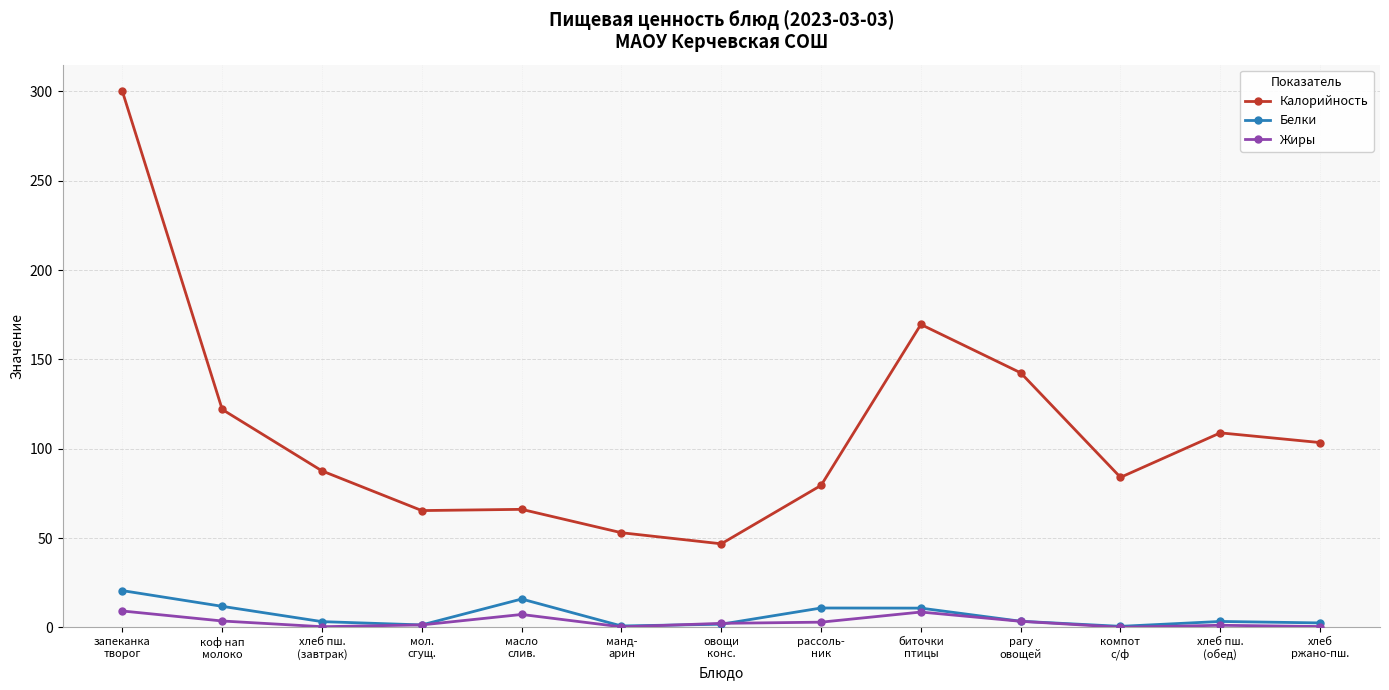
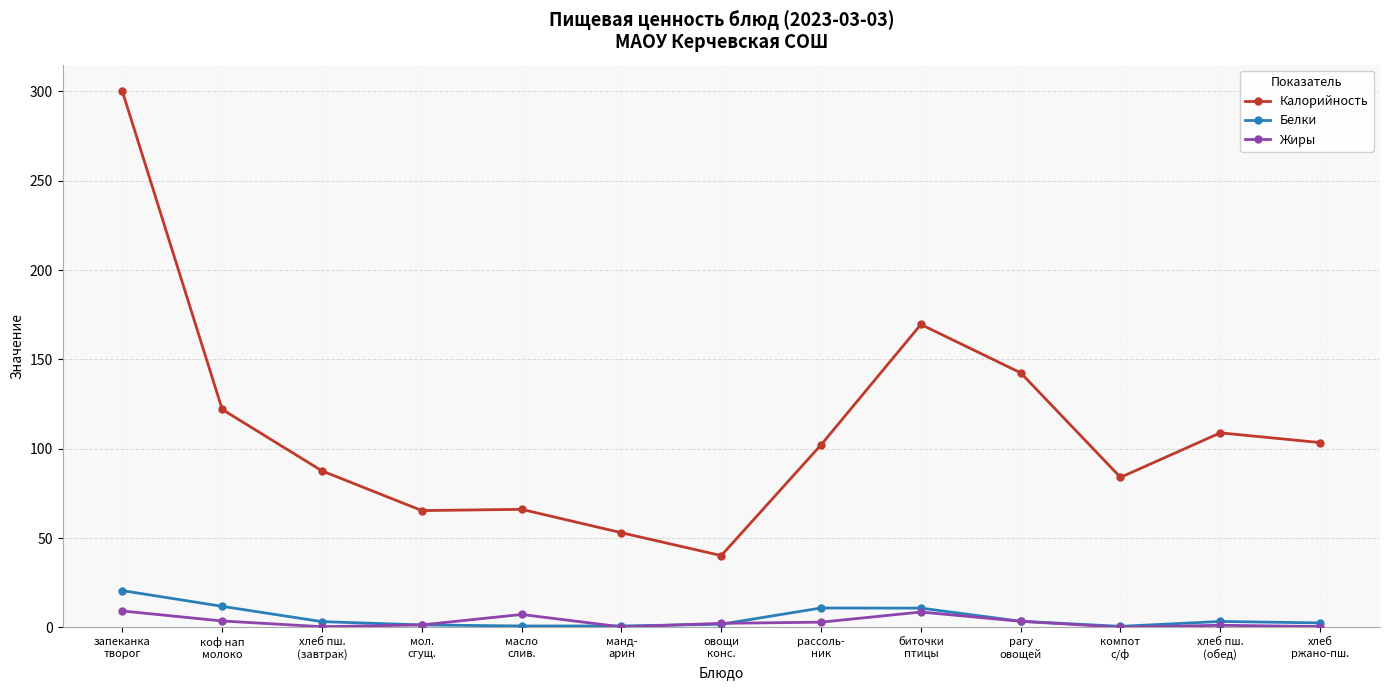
  {
    "Калорийность": {
      "запеканка творог": 300,
      "коф нап молоко": 122,
      "хлеб пш. (завтрак)": 88,
      "мол. сгущ.": 65,
      "масло слив.": 66,
      "манд- арин": 53,
-     "овощи конс.": 47,
-     "рассоль- ник": 80,
+     "овощи конс.": 40,
+     "рассоль- ник": 102,
      "биточки птицы": 170,
      "рагу овощей": 143,
      "компот с/ф": 84,
      "хлеб пш. (обед)": 109,
      "хлеб ржано-пш.": 103
    },
    "Белки": {
      "запеканка творог": 21,
      "коф нап молоко": 12,
      "хлеб пш. (завтрак)": 3,
-     "масло слив.": 16,
+     "масло слив.": 1,
      "рассоль- ник": 11,
      "биточки птицы": 11,
      "хлеб пш. (обед)": 3,
      "хлеб ржано-пш.": 3
    },
    "Жиры": {
      "запеканка творог": 9,
      "коф нап молоко": 4,
      "хлеб пш. (завтрак)": 0,
      "масло слив.": 7,
      "рассоль- ник": 3,
      "биточки птицы": 9,
      "хлеб пш. (обед)": 1,
      "хлеб ржано-пш.": 1
    }
  }
